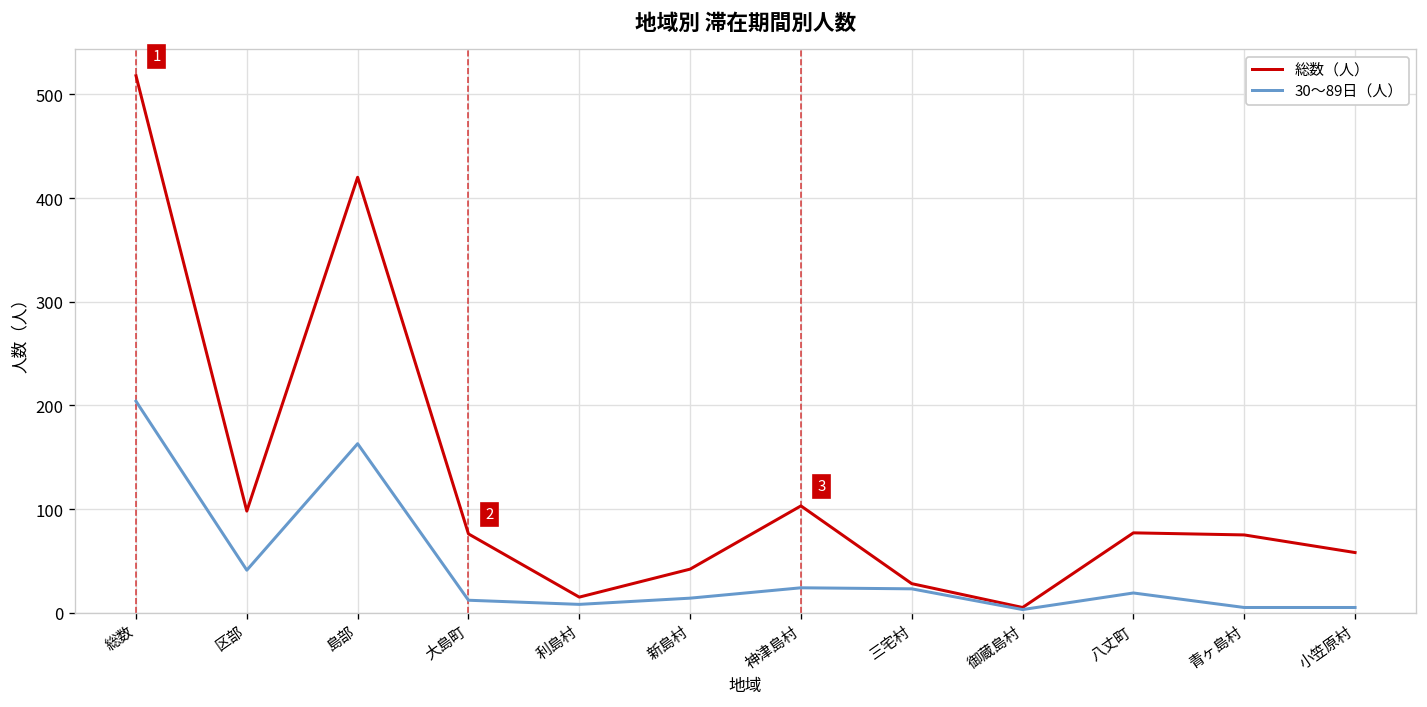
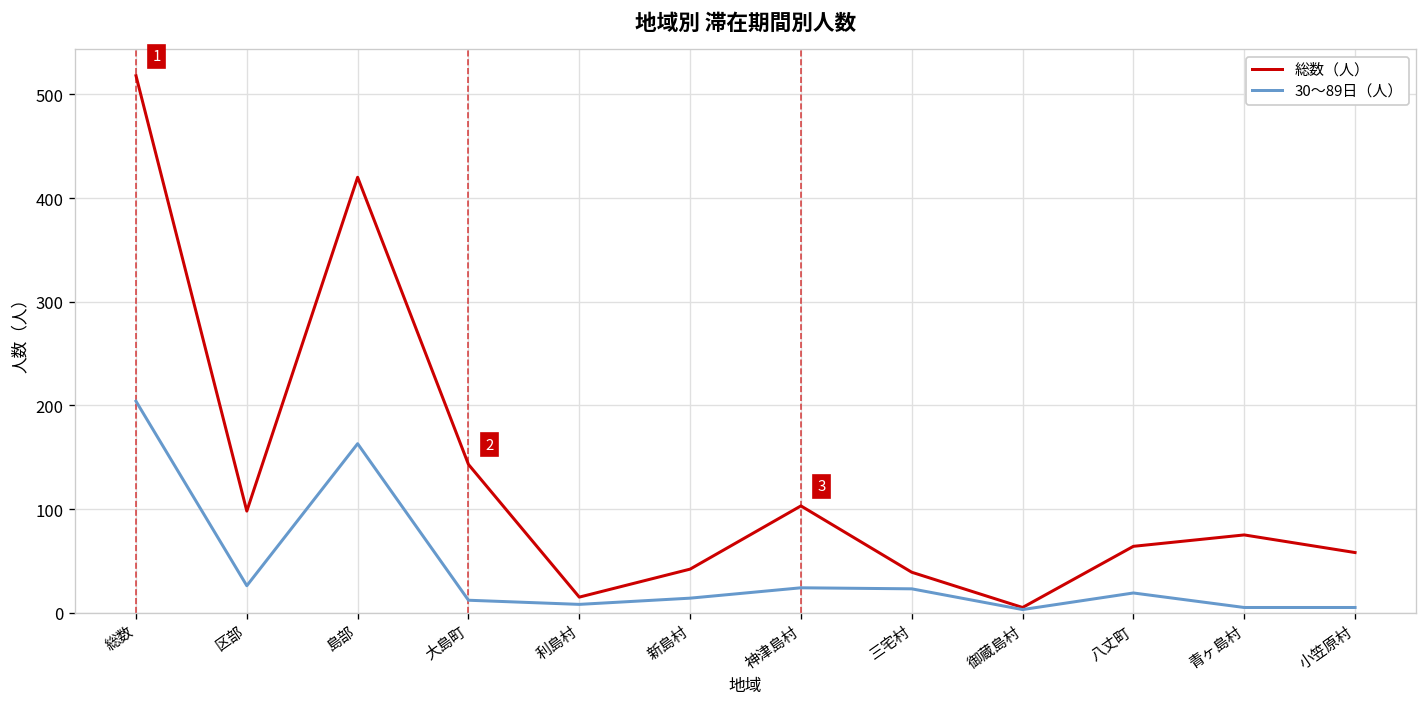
  {
    "総数（人）": {
      "区部": 100,
      "島部": 420,
-     "大島町": 80,
+     "大島町": 140,
      "利島村": 20,
      "新島村": 40,
-     "三宅村": 30,
-     "八丈町": 80,
+     "三宅村": 40,
+     "八丈町": 60,
      "青ヶ島村": 80,
      "小笠原村": 60
    },
    "30〜89日（人）": {
      "総数": 200,
-     "区部": 40,
+     "区部": 30,
      "島部": 160,
      "大島町": 10,
      "利島村": 10,
      "新島村": 10,
      "神津島村": 20,
      "三宅村": 20,
      "八丈町": 20,
      "青ヶ島村": 10,
      "小笠原村": 10
    }
  }
